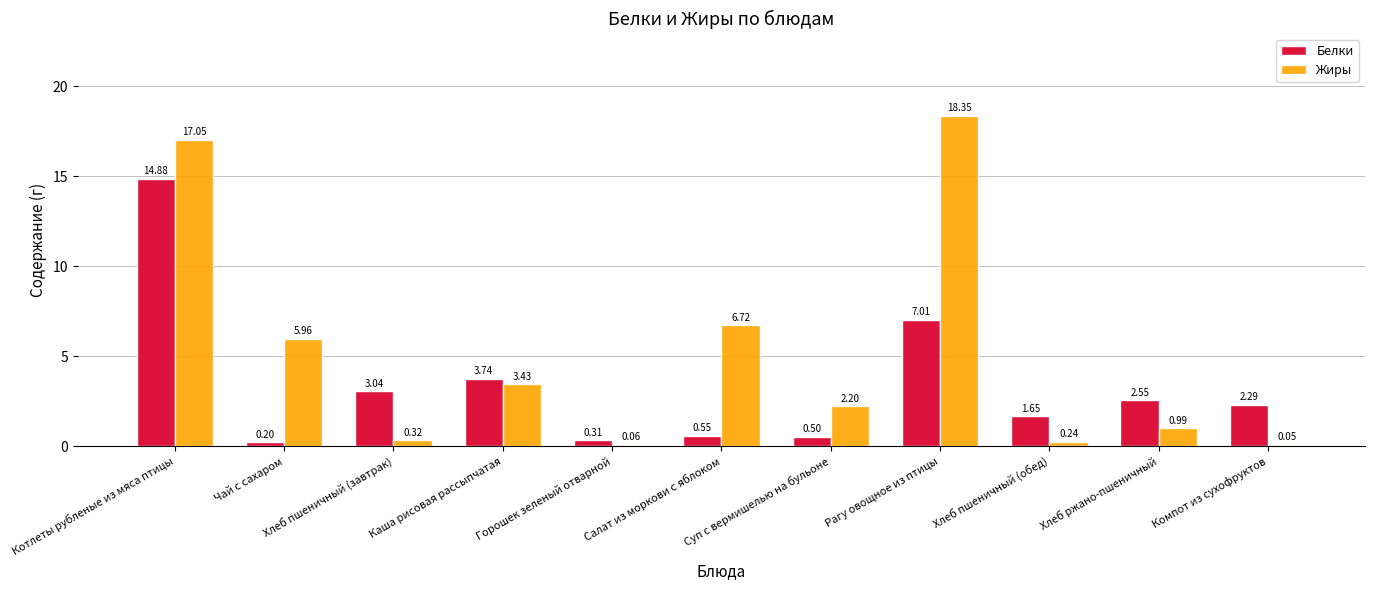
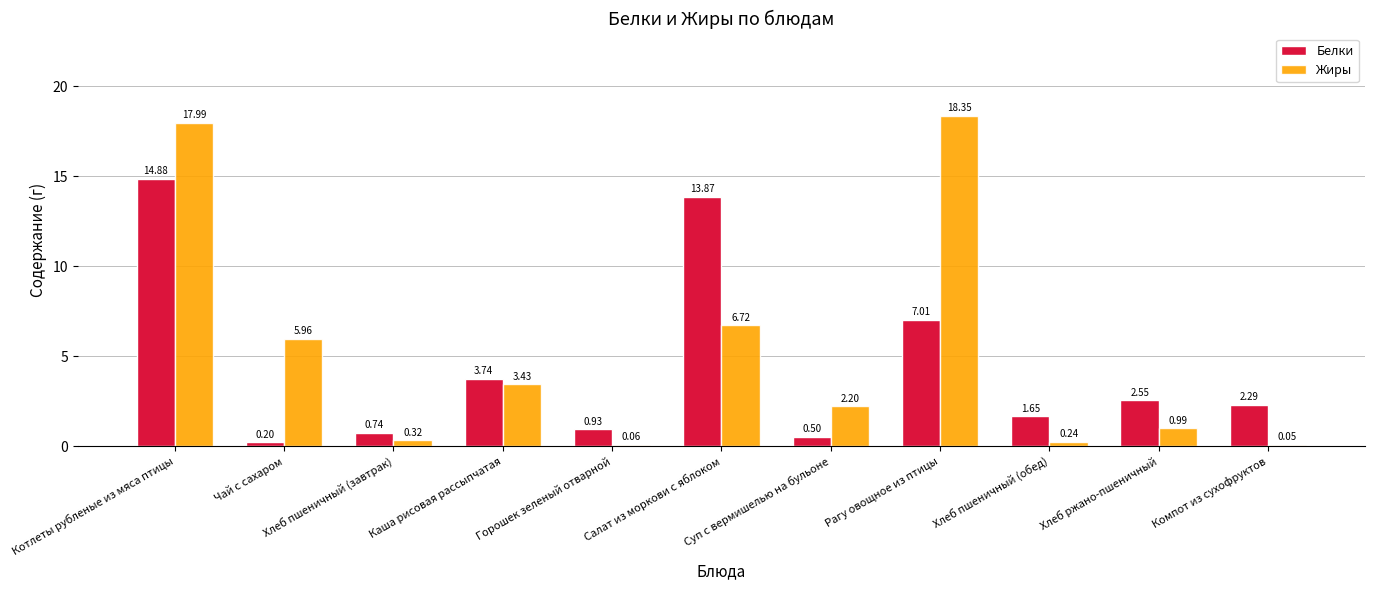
  {
    "Белки": {
      "Котлеты рубленые из мяса птицы": 14.88,
      "Чай с сахаром": 0.20,
-     "Хлеб пшеничный (завтрак)": 3.04,
+     "Хлеб пшеничный (завтрак)": 0.74,
      "Каша рисовая рассыпчатая": 3.74,
-     "Горошек зеленый отварной": 0.31,
-     "Салат из моркови с яблоком": 0.55,
+     "Горошек зеленый отварной": 0.93,
+     "Салат из моркови с яблоком": 13.87,
      "Суп с вермишелью на бульоне": 0.50,
      "Рагу овощное из птицы": 7.01,
      "Хлеб пшеничный (обед)": 1.65,
      "Хлеб ржано-пшеничный": 2.55,
      "Компот из сухофруктов": 2.29
    },
    "Жиры": {
-     "Котлеты рубленые из мяса птицы": 17.05,
+     "Котлеты рубленые из мяса птицы": 17.99,
      "Чай с сахаром": 5.96,
      "Хлеб пшеничный (завтрак)": 0.32,
      "Каша рисовая рассыпчатая": 3.43,
      "Горошек зеленый отварной": 0.06,
      "Салат из моркови с яблоком": 6.72,
      "Суп с вермишелью на бульоне": 2.20,
      "Рагу овощное из птицы": 18.35,
      "Хлеб пшеничный (обед)": 0.24,
      "Хлеб ржано-пшеничный": 0.99,
      "Компот из сухофруктов": 0.05
    }
  }
